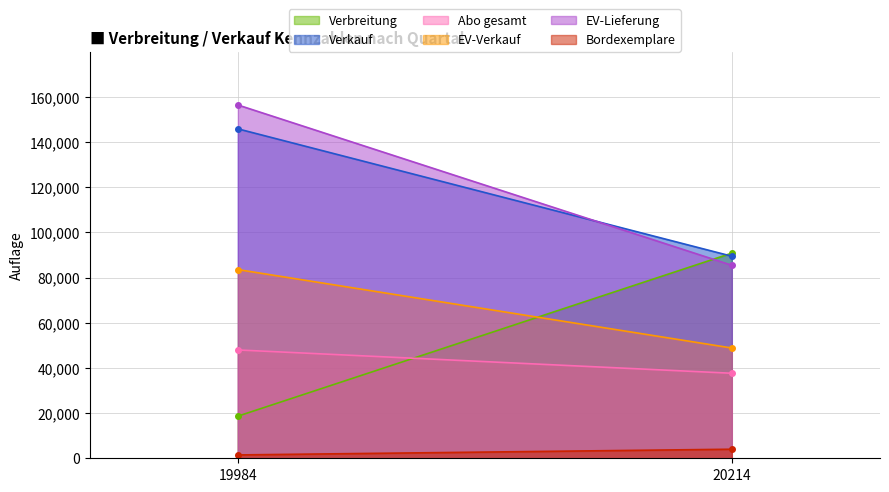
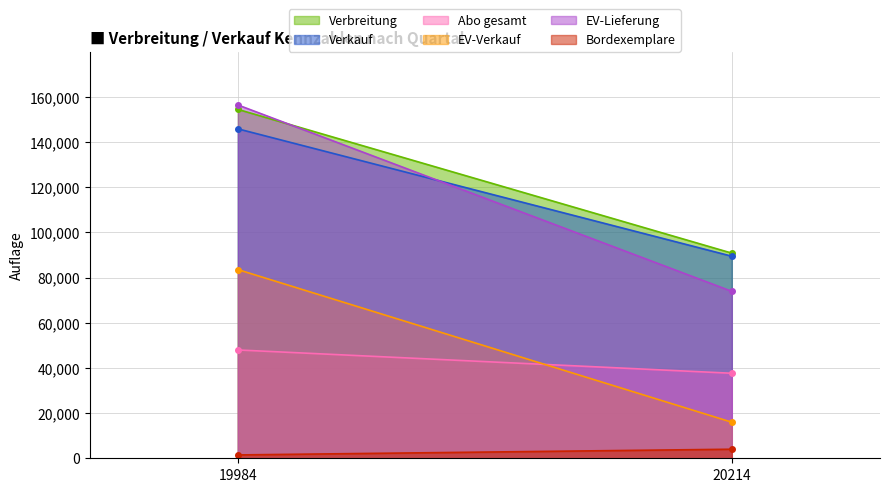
  {
    "Verbreitung": {
-     "19984": "19,000",
+     "19984": "155,000",
      "20214": "91,000"
    },
    "Verkauf": {
      "19984": "146,000",
      "20214": "89,000"
    },
    "Abo gesamt": {
      "19984": "48,000",
      "20214": "38,000"
    },
    "EV-Verkauf": {
      "19984": "84,000",
-     "20214": "49,000"
+     "20214": "16,000"
    },
    "EV-Lieferung": {
      "19984": "156,000",
-     "20214": "85,000"
+     "20214": "74,000"
    },
    "Bordexemplare": {
      "19984": "1,000",
      "20214": "4,000"
    }
  }
